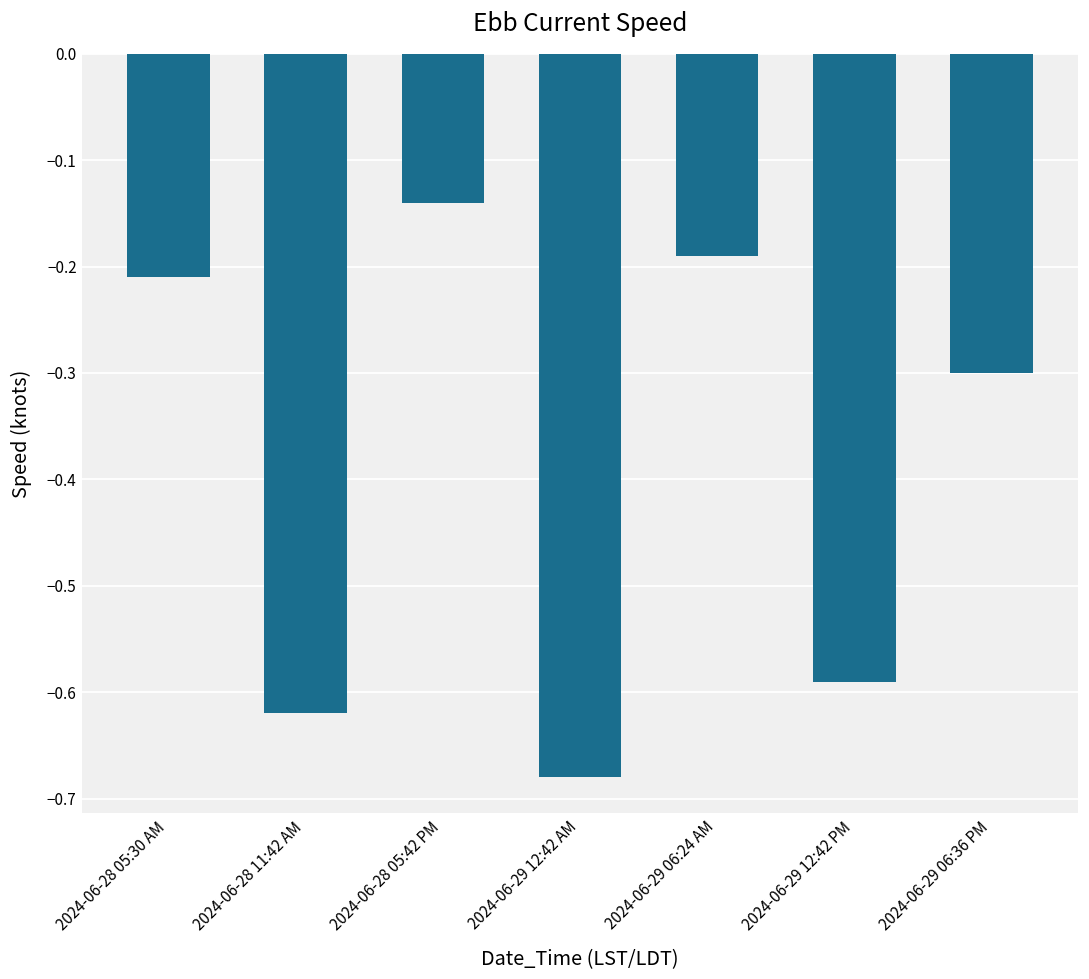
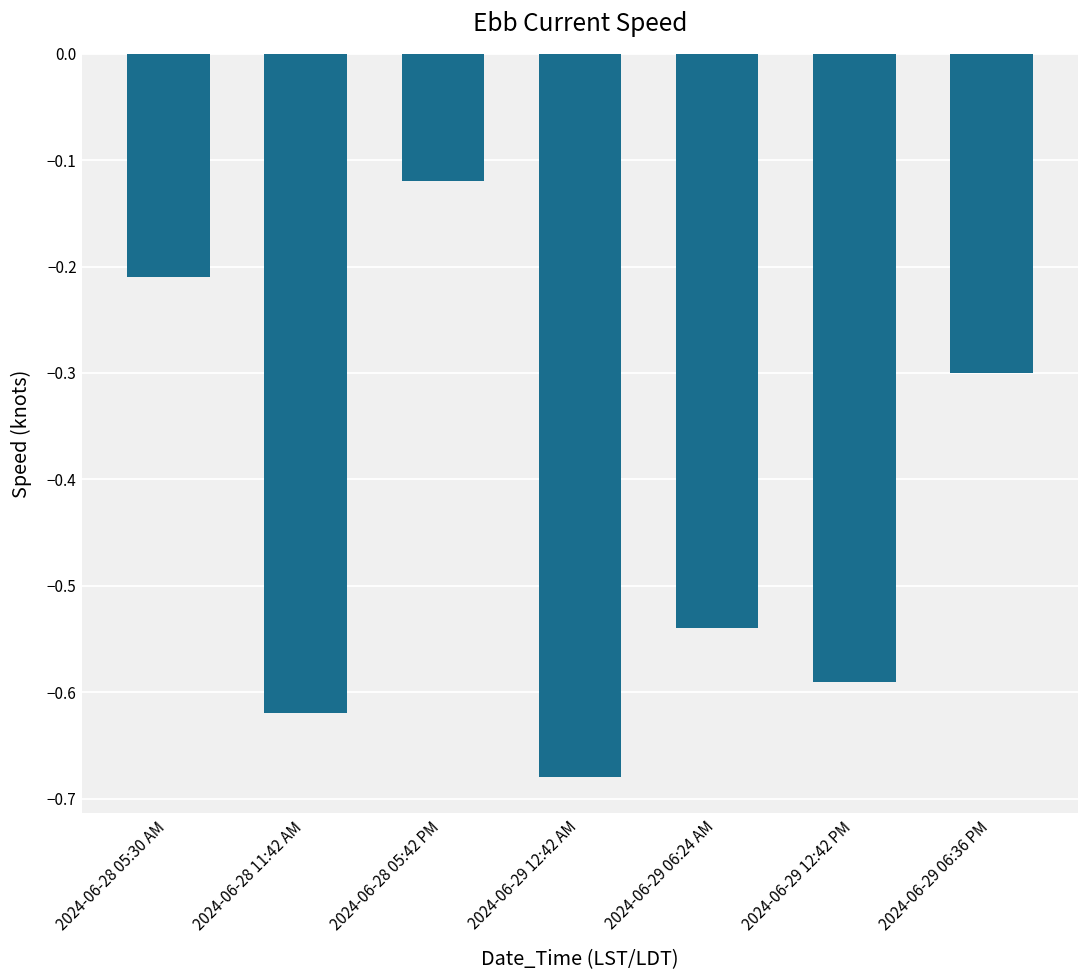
  {
    "2024-06-28 05:30 AM": -0.21,
    "2024-06-28 11:42 AM": -0.62,
-   "2024-06-28 05:42 PM": -0.14,
+   "2024-06-28 05:42 PM": -0.12,
    "2024-06-29 12:42 AM": -0.68,
-   "2024-06-29 06:24 AM": -0.19,
+   "2024-06-29 06:24 AM": -0.54,
    "2024-06-29 12:42 PM": -0.59,
    "2024-06-29 06:36 PM": -0.30
  }
